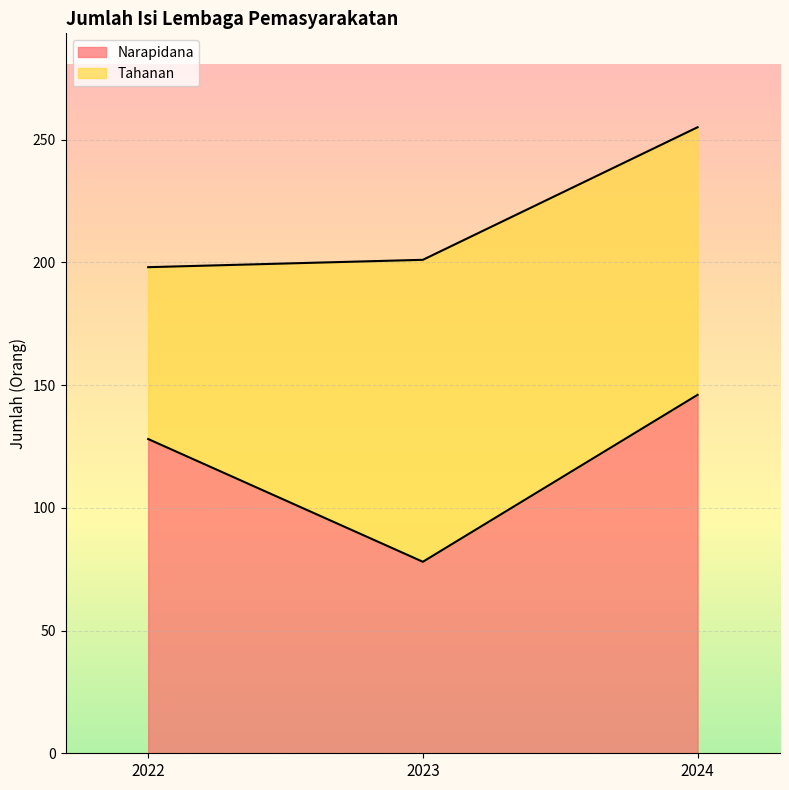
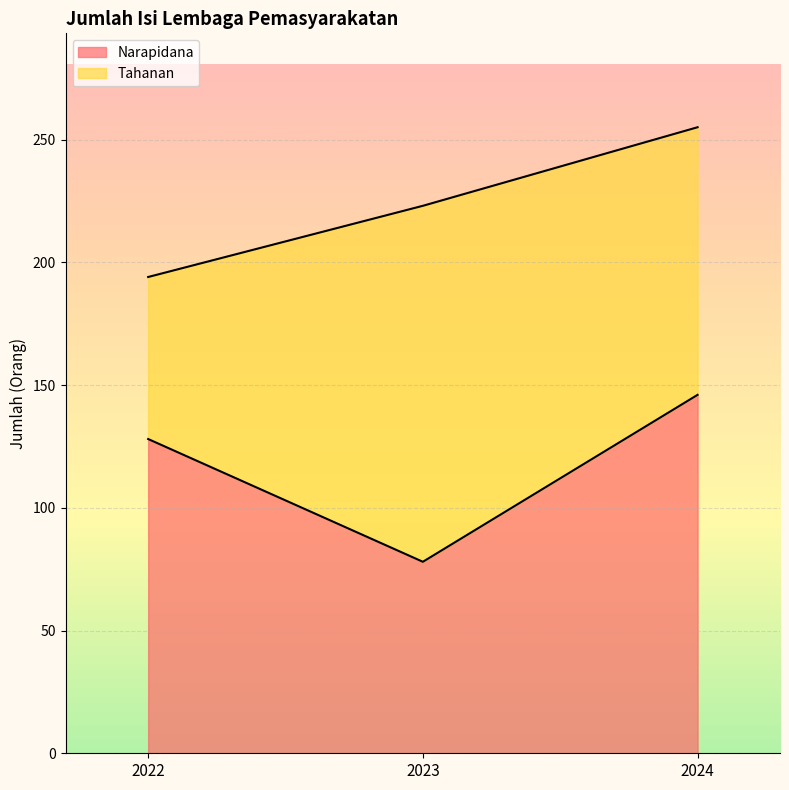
  {
    "Narapidana": {
      "2022": 128,
      "2023": 78,
      "2024": 146
    },
    "Tahanan": {
-     "2022": 70,
-     "2023": 123,
+     "2022": 66,
+     "2023": 145,
      "2024": 109
    }
  }
